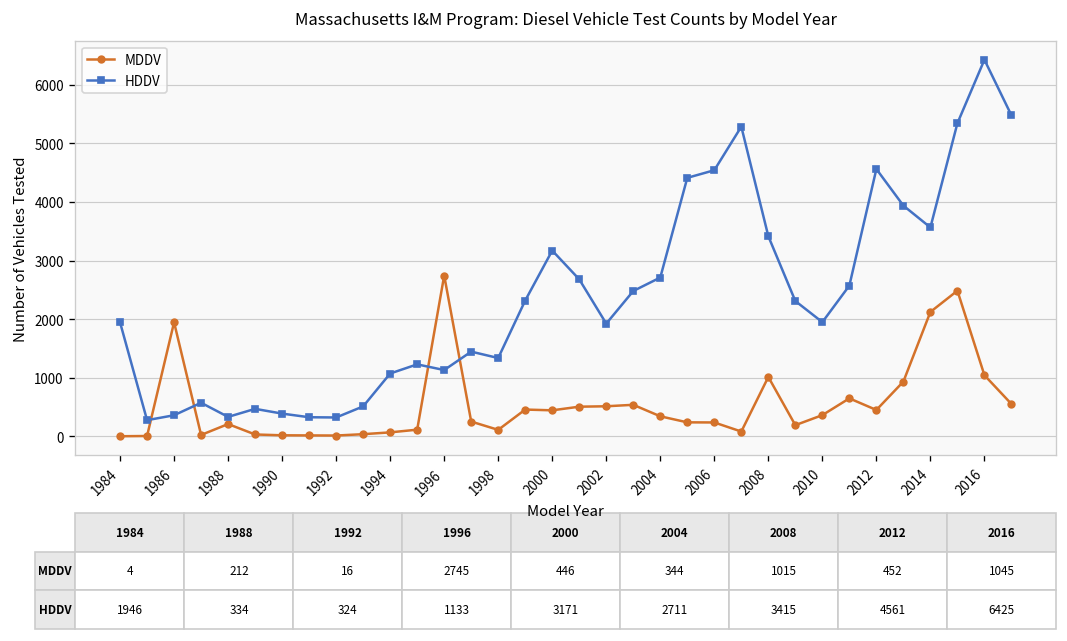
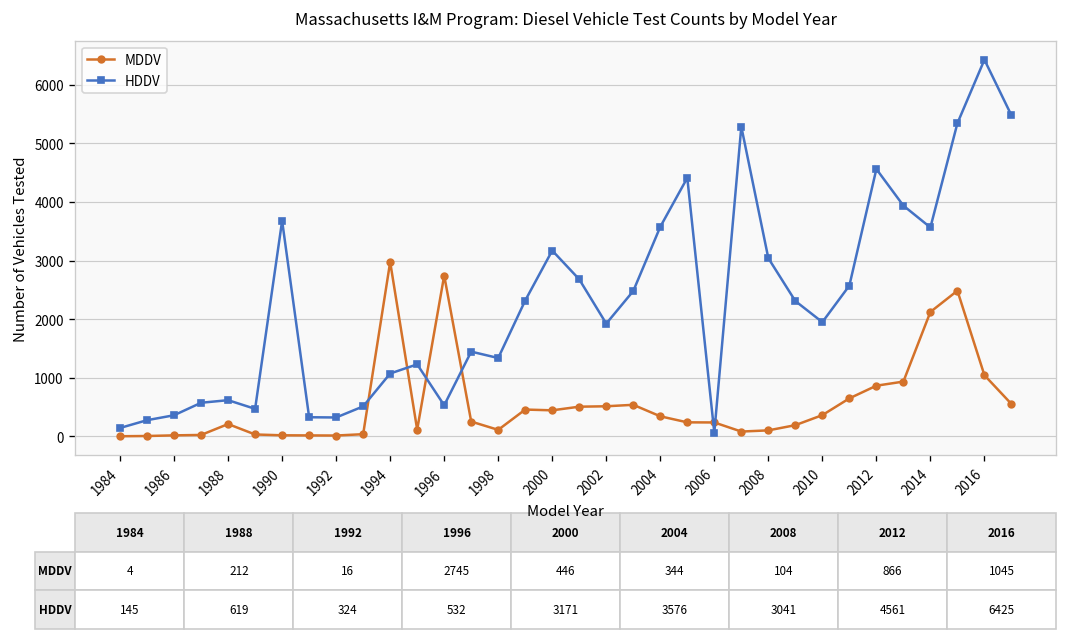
  {
    "MDDV": {
-     "1986": 1900,
-     "1994": 100,
-     "2008": 1015,
-     "2012": 452
+     "1986": 0,
+     "1994": 3000,
+     "2008": 104,
+     "2012": 866
    },
    "HDDV": {
-     "1984": 1946,
-     "1988": 334,
-     "1990": 400,
-     "1996": 1133,
-     "2004": 2711,
-     "2006": 4500,
-     "2008": 3415
+     "1984": 145,
+     "1988": 619,
+     "1990": 3700,
+     "1996": 532,
+     "2004": 3576,
+     "2006": 100,
+     "2008": 3041
    }
  }
